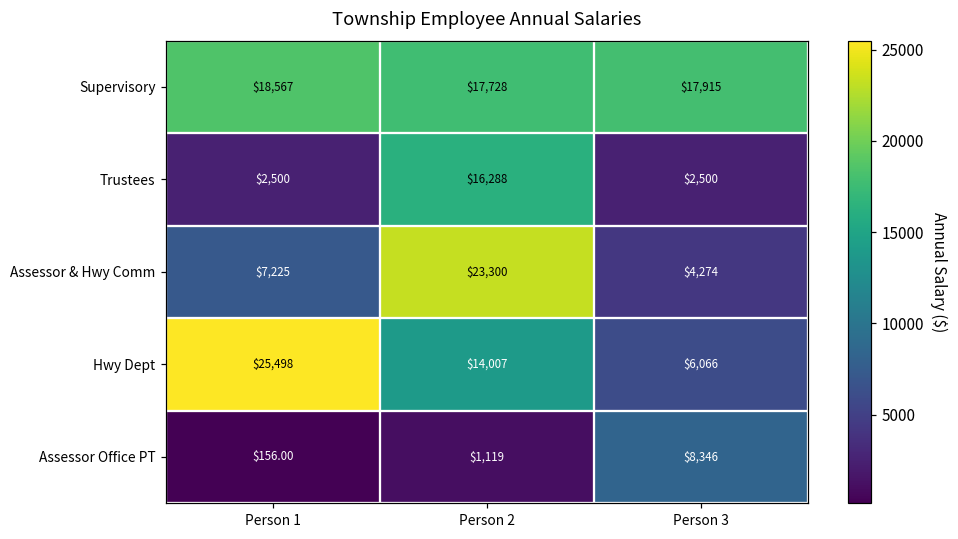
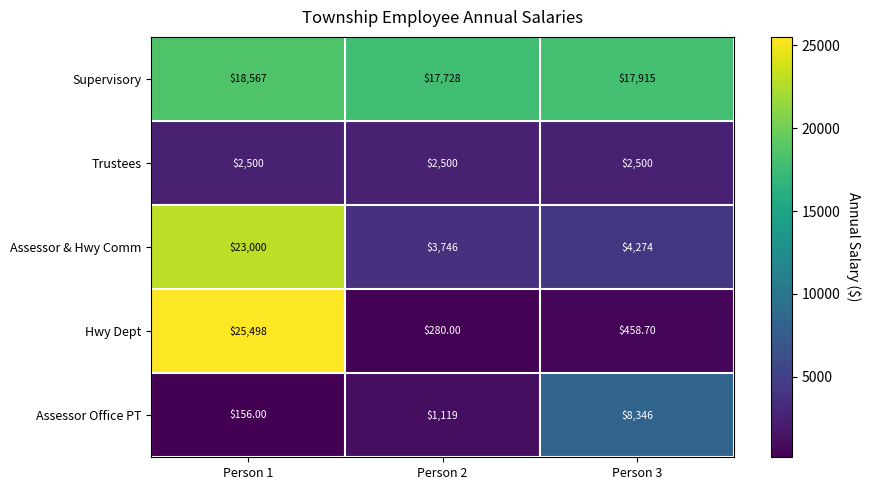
  {
    "Supervisory": {
      "Person 1": "$18,567",
      "Person 2": "$17,728",
      "Person 3": "$17,915"
    },
    "Trustees": {
      "Person 1": "$2,500",
-     "Person 2": "$16,288",
+     "Person 2": "$2,500",
      "Person 3": "$2,500"
    },
    "Assessor & Hwy Comm": {
-     "Person 1": "$7,225",
-     "Person 2": "$23,300",
+     "Person 1": "$23,000",
+     "Person 2": "$3,746",
      "Person 3": "$4,274"
    },
    "Hwy Dept": {
      "Person 1": "$25,498",
-     "Person 2": "$14,007",
-     "Person 3": "$6,066"
+     "Person 2": "$280.00",
+     "Person 3": "$458.70"
    },
    "Assessor Office PT": {
      "Person 1": "$156.00",
      "Person 2": "$1,119",
      "Person 3": "$8,346"
    }
  }
